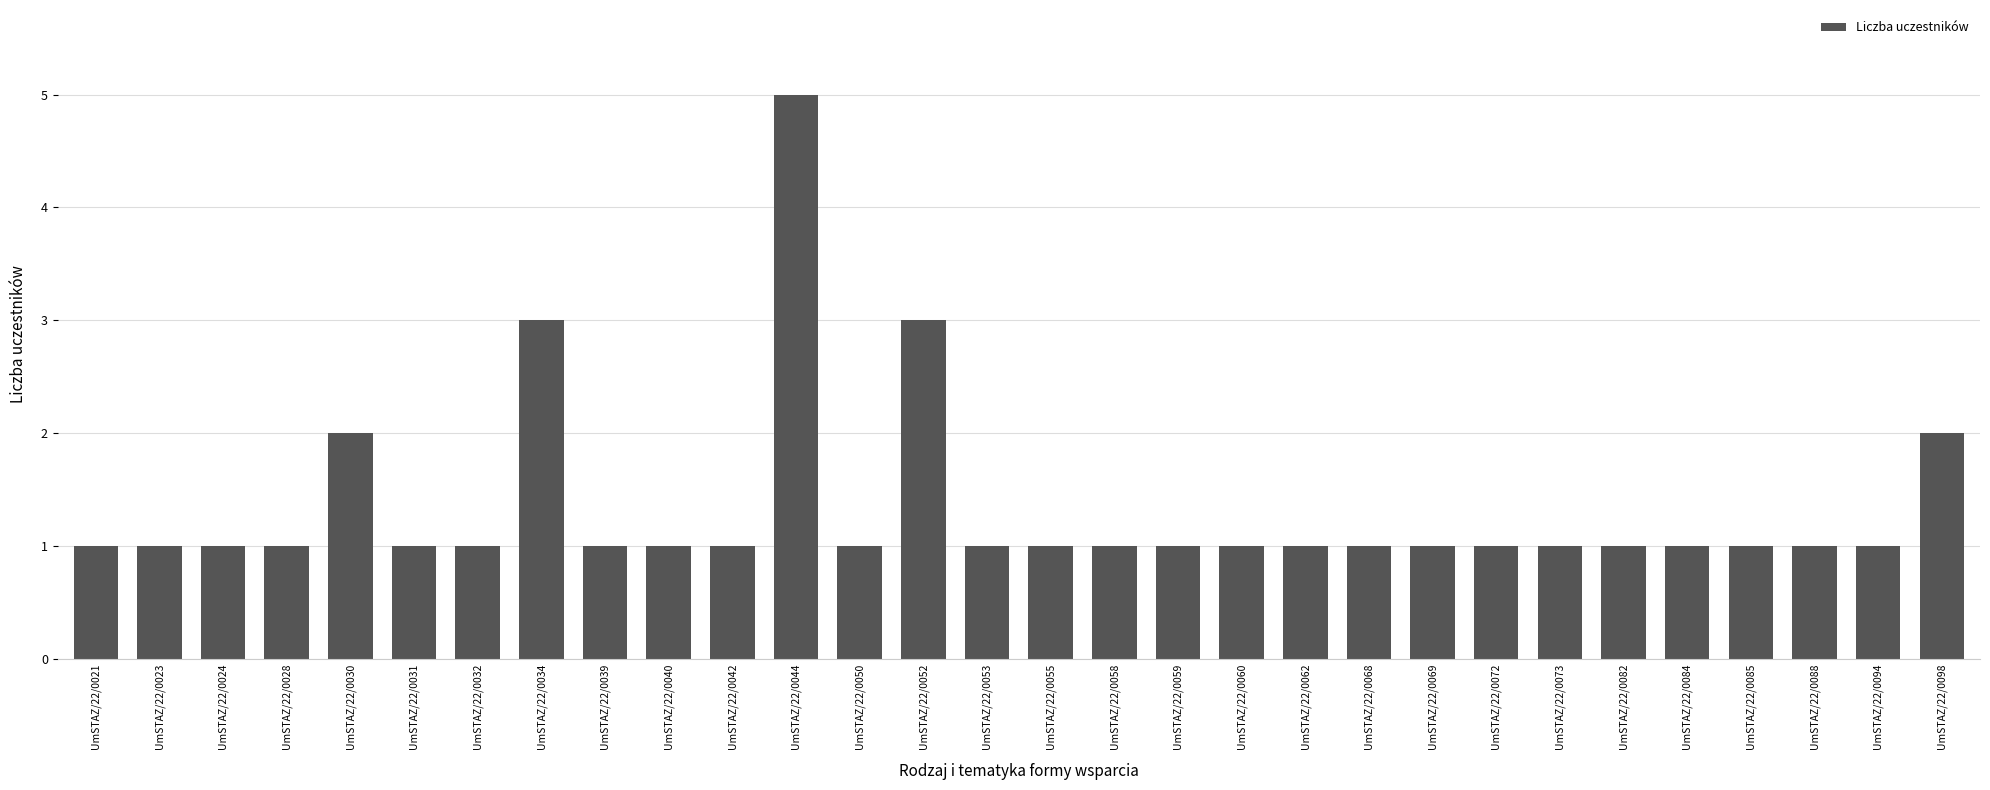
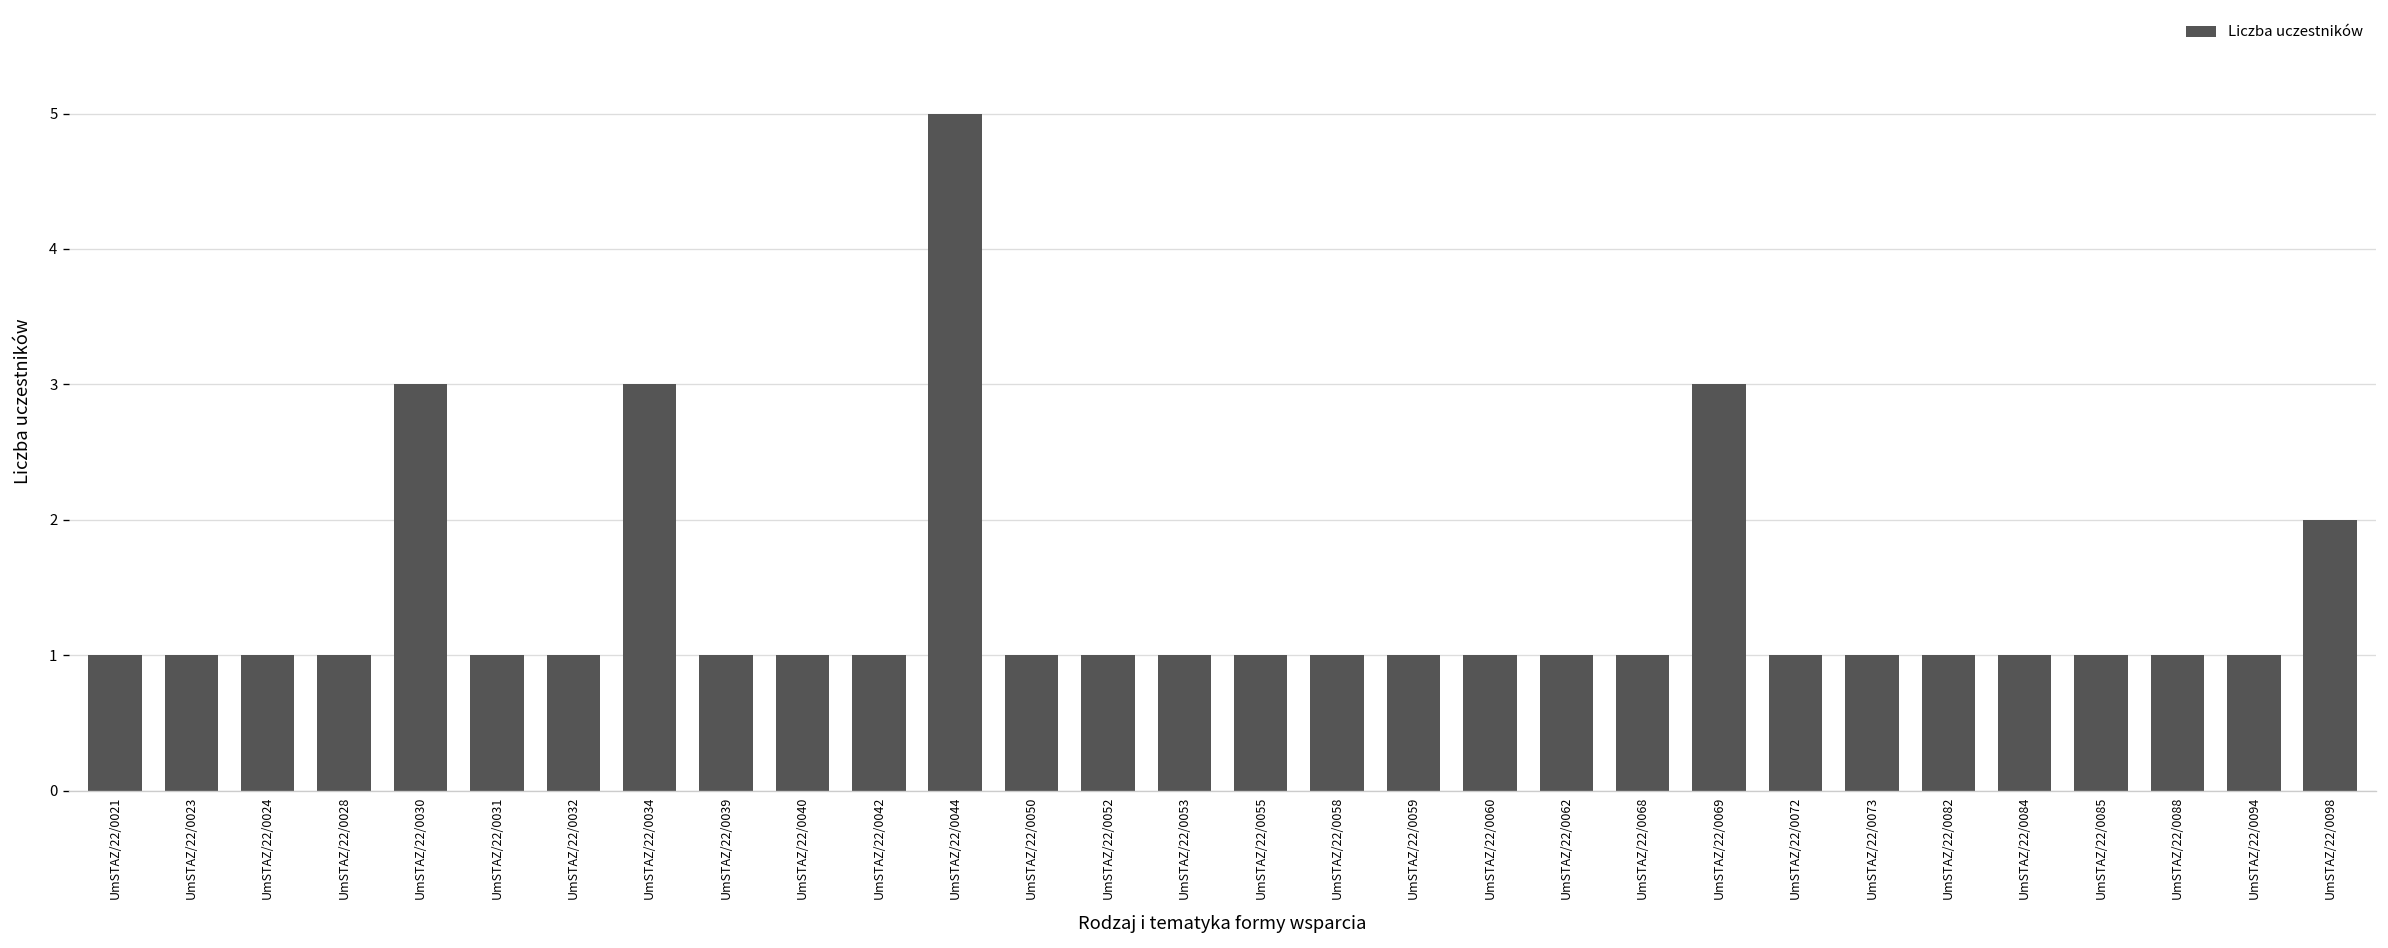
  {
    "UmSTAZ/22/0021": 1,
    "UmSTAZ/22/0023": 1,
    "UmSTAZ/22/0024": 1,
    "UmSTAZ/22/0028": 1,
-   "UmSTAZ/22/0030": 2,
+   "UmSTAZ/22/0030": 3,
    "UmSTAZ/22/0031": 1,
    "UmSTAZ/22/0032": 1,
    "UmSTAZ/22/0034": 3,
    "UmSTAZ/22/0039": 1,
    "UmSTAZ/22/0040": 1,
    "UmSTAZ/22/0042": 1,
    "UmSTAZ/22/0044": 5,
    "UmSTAZ/22/0050": 1,
-   "UmSTAZ/22/0052": 3,
+   "UmSTAZ/22/0052": 1,
    "UmSTAZ/22/0053": 1,
    "UmSTAZ/22/0055": 1,
    "UmSTAZ/22/0058": 1,
    "UmSTAZ/22/0059": 1,
    "UmSTAZ/22/0060": 1,
    "UmSTAZ/22/0062": 1,
    "UmSTAZ/22/0068": 1,
-   "UmSTAZ/22/0069": 1,
+   "UmSTAZ/22/0069": 3,
    "UmSTAZ/22/0072": 1,
    "UmSTAZ/22/0073": 1,
    "UmSTAZ/22/0082": 1,
    "UmSTAZ/22/0084": 1,
    "UmSTAZ/22/0085": 1,
    "UmSTAZ/22/0088": 1,
    "UmSTAZ/22/0094": 1,
    "UmSTAZ/22/0098": 2
  }
